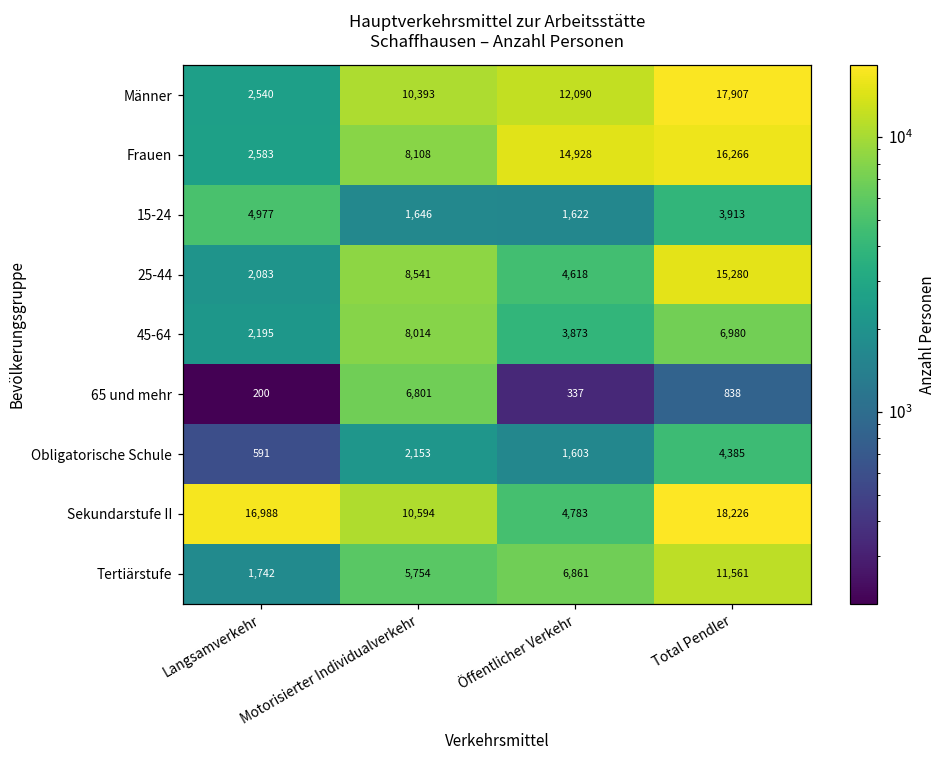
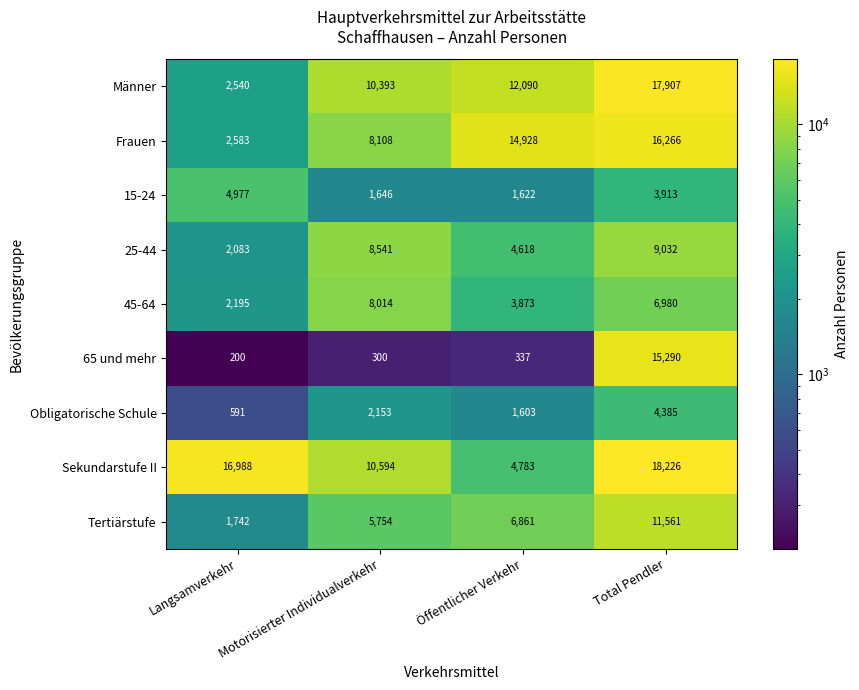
  {
    "Männer": {
      "Langsamverkehr": "2,540",
      "Motorisierter Individualverkehr": "10,393",
      "Öffentlicher Verkehr": "12,090",
      "Total Pendler": "17,907"
    },
    "Frauen": {
      "Langsamverkehr": "2,583",
      "Motorisierter Individualverkehr": "8,108",
      "Öffentlicher Verkehr": "14,928",
      "Total Pendler": "16,266"
    },
    "15-24": {
      "Langsamverkehr": "4,977",
      "Motorisierter Individualverkehr": "1,646",
      "Öffentlicher Verkehr": "1,622",
      "Total Pendler": "3,913"
    },
    "25-44": {
      "Langsamverkehr": "2,083",
      "Motorisierter Individualverkehr": "8,541",
      "Öffentlicher Verkehr": "4,618",
-     "Total Pendler": "15,280"
+     "Total Pendler": "9,032"
    },
    "45-64": {
      "Langsamverkehr": "2,195",
      "Motorisierter Individualverkehr": "8,014",
      "Öffentlicher Verkehr": "3,873",
      "Total Pendler": "6,980"
    },
    "65 und mehr": {
      "Langsamverkehr": "200",
-     "Motorisierter Individualverkehr": "6,801",
+     "Motorisierter Individualverkehr": "300",
      "Öffentlicher Verkehr": "337",
-     "Total Pendler": "838"
+     "Total Pendler": "15,290"
    },
    "Obligatorische Schule": {
      "Langsamverkehr": "591",
      "Motorisierter Individualverkehr": "2,153",
      "Öffentlicher Verkehr": "1,603",
      "Total Pendler": "4,385"
    },
    "Sekundarstufe II": {
      "Langsamverkehr": "16,988",
      "Motorisierter Individualverkehr": "10,594",
      "Öffentlicher Verkehr": "4,783",
      "Total Pendler": "18,226"
    },
    "Tertiärstufe": {
      "Langsamverkehr": "1,742",
      "Motorisierter Individualverkehr": "5,754",
      "Öffentlicher Verkehr": "6,861",
      "Total Pendler": "11,561"
    }
  }
